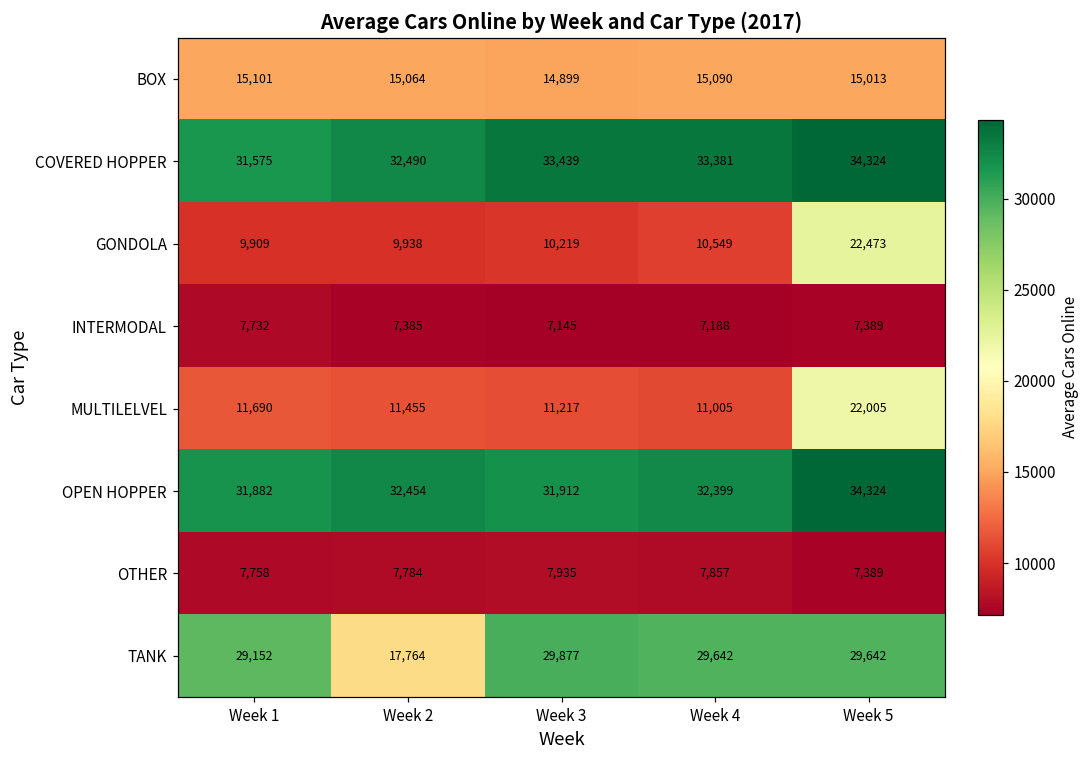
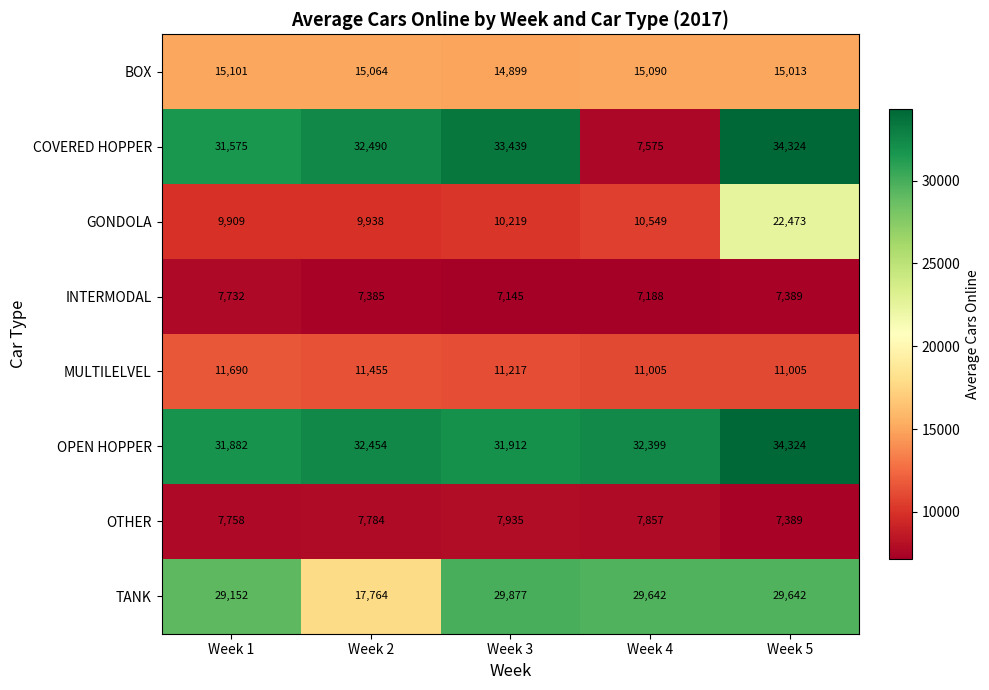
  {
    "BOX": {
      "Week 1": "15,101",
      "Week 2": "15,064",
      "Week 3": "14,899",
      "Week 4": "15,090",
      "Week 5": "15,013"
    },
    "COVERED HOPPER": {
      "Week 1": "31,575",
      "Week 2": "32,490",
      "Week 3": "33,439",
-     "Week 4": "33,381",
+     "Week 4": "7,575",
      "Week 5": "34,324"
    },
    "GONDOLA": {
      "Week 1": "9,909",
      "Week 2": "9,938",
      "Week 3": "10,219",
      "Week 4": "10,549",
      "Week 5": "22,473"
    },
    "INTERMODAL": {
      "Week 1": "7,732",
      "Week 2": "7,385",
      "Week 3": "7,145",
      "Week 4": "7,188",
      "Week 5": "7,389"
    },
    "MULTILELVEL": {
      "Week 1": "11,690",
      "Week 2": "11,455",
      "Week 3": "11,217",
      "Week 4": "11,005",
-     "Week 5": "22,005"
+     "Week 5": "11,005"
    },
    "OPEN HOPPER": {
      "Week 1": "31,882",
      "Week 2": "32,454",
      "Week 3": "31,912",
      "Week 4": "32,399",
      "Week 5": "34,324"
    },
    "OTHER": {
      "Week 1": "7,758",
      "Week 2": "7,784",
      "Week 3": "7,935",
      "Week 4": "7,857",
      "Week 5": "7,389"
    },
    "TANK": {
      "Week 1": "29,152",
      "Week 2": "17,764",
      "Week 3": "29,877",
      "Week 4": "29,642",
      "Week 5": "29,642"
    }
  }
